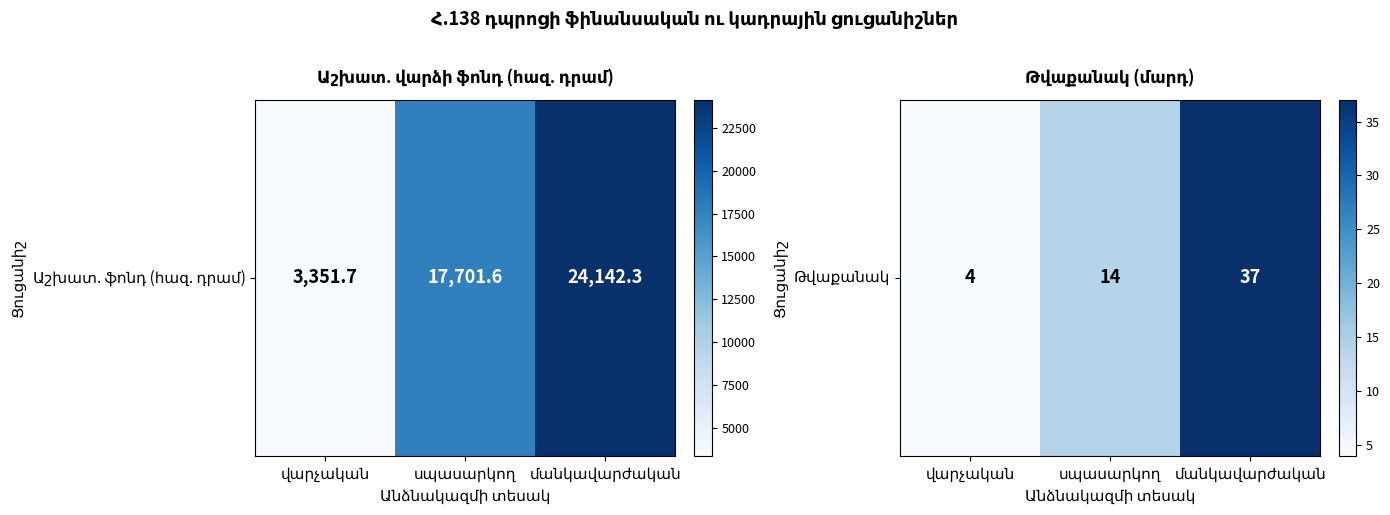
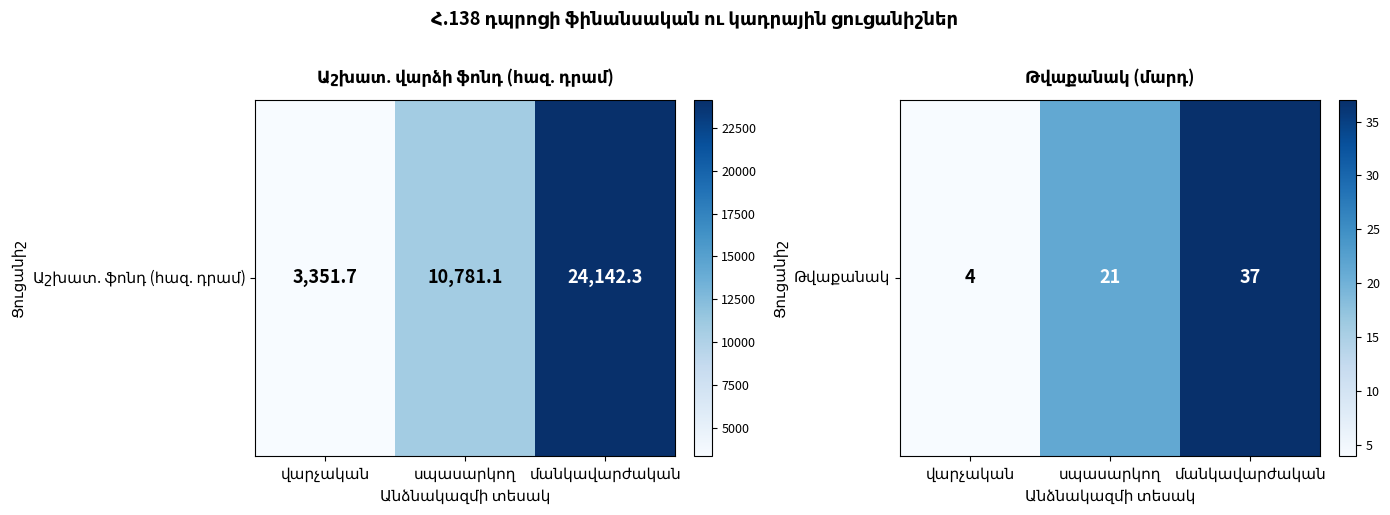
  {
    "Աշխատ. վարձի ֆոնդ (հազ. դրամ)": {
      "Աշխատ. ֆոնդ (հազ. դրամ)": {
        "վարչական": "3,351.7",
-       "սպասարկող": "17,701.6",
+       "սպասարկող": "10,781.1",
        "մանկավարժական": "24,142.3"
      }
    },
    "Թվաքանակ (մարդ)": {
      "Թվաքանակ": {
        "վարչական": "4",
-       "սպասարկող": "14",
+       "սպասարկող": "21",
        "մանկավարժական": "37"
      }
    }
  }
